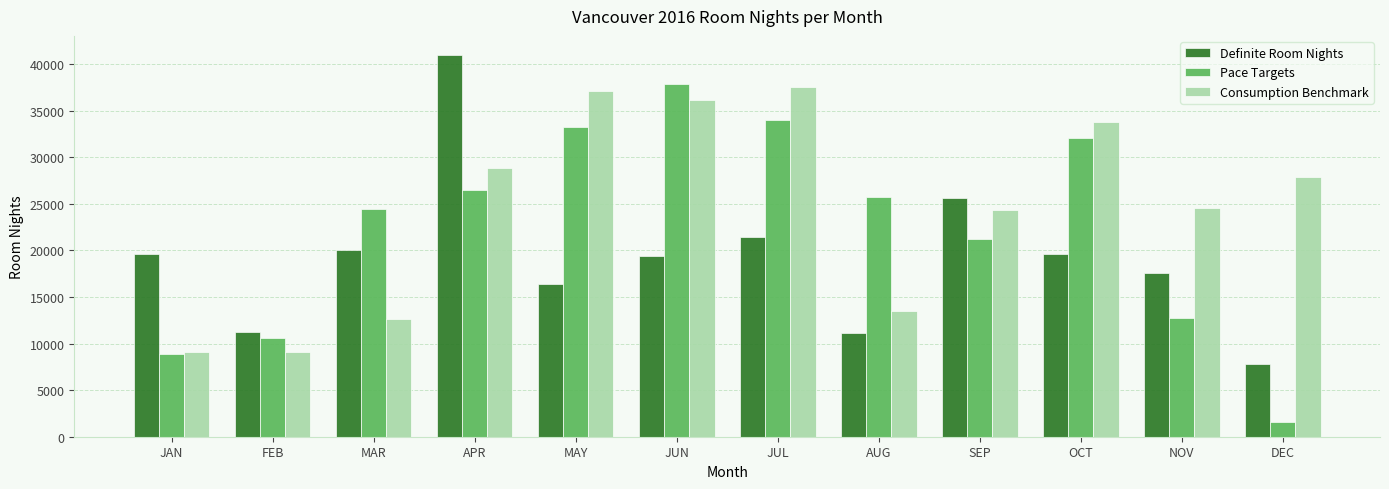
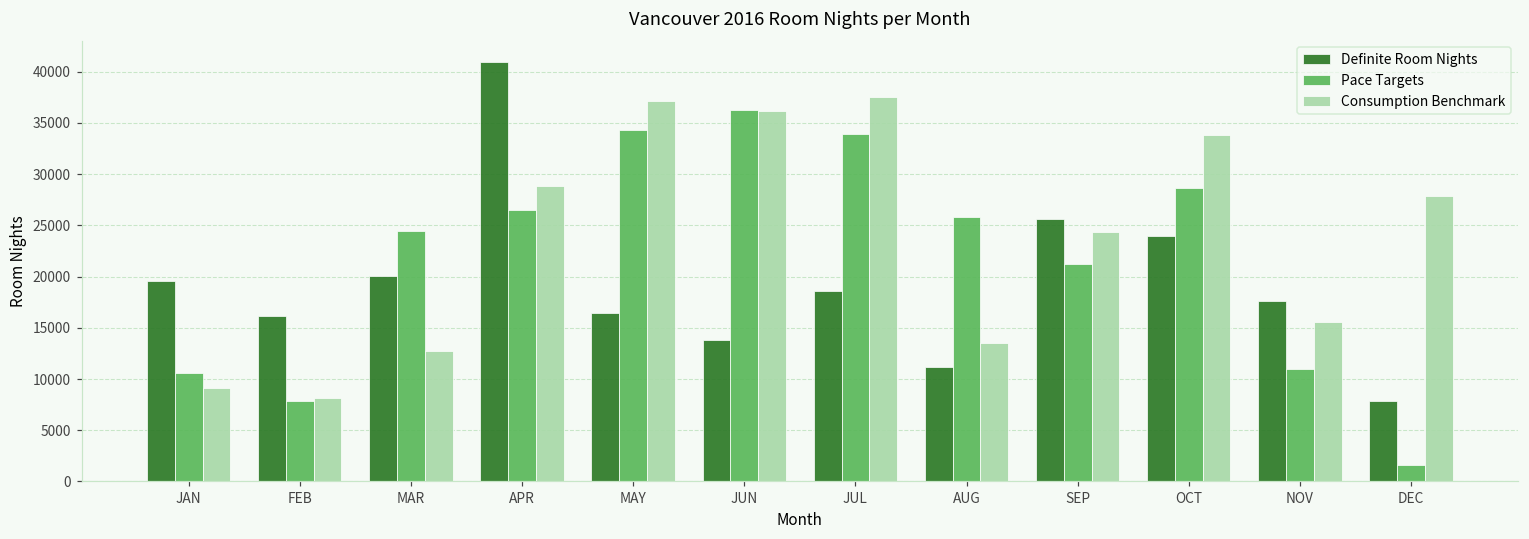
  {
    "Definite Room Nights": {
      "JAN": 20000,
-     "FEB": 11000,
+     "FEB": 16000,
      "MAR": 20000,
      "APR": 41000,
      "MAY": 16000,
-     "JUN": 19000,
-     "JUL": 21000,
+     "JUN": 14000,
+     "JUL": 19000,
      "AUG": 11000,
      "SEP": 26000,
-     "OCT": 20000,
+     "OCT": 24000,
      "NOV": 18000,
      "DEC": 8000
    },
    "Pace Targets": {
-     "JAN": 9000,
-     "FEB": 11000,
+     "JAN": 11000,
+     "FEB": 8000,
      "MAR": 24000,
      "APR": 27000,
-     "MAY": 33000,
-     "JUN": 38000,
+     "MAY": 34000,
+     "JUN": 36000,
      "JUL": 34000,
      "AUG": 26000,
      "SEP": 21000,
-     "OCT": 32000,
-     "NOV": 13000,
+     "OCT": 29000,
+     "NOV": 11000,
      "DEC": 2000
    },
    "Consumption Benchmark": {
      "JAN": 9000,
-     "FEB": 9000,
+     "FEB": 8000,
      "MAR": 13000,
      "APR": 29000,
      "MAY": 37000,
      "JUN": 36000,
      "JUL": 38000,
      "AUG": 14000,
      "SEP": 24000,
      "OCT": 34000,
-     "NOV": 25000,
+     "NOV": 16000,
      "DEC": 28000
    }
  }
